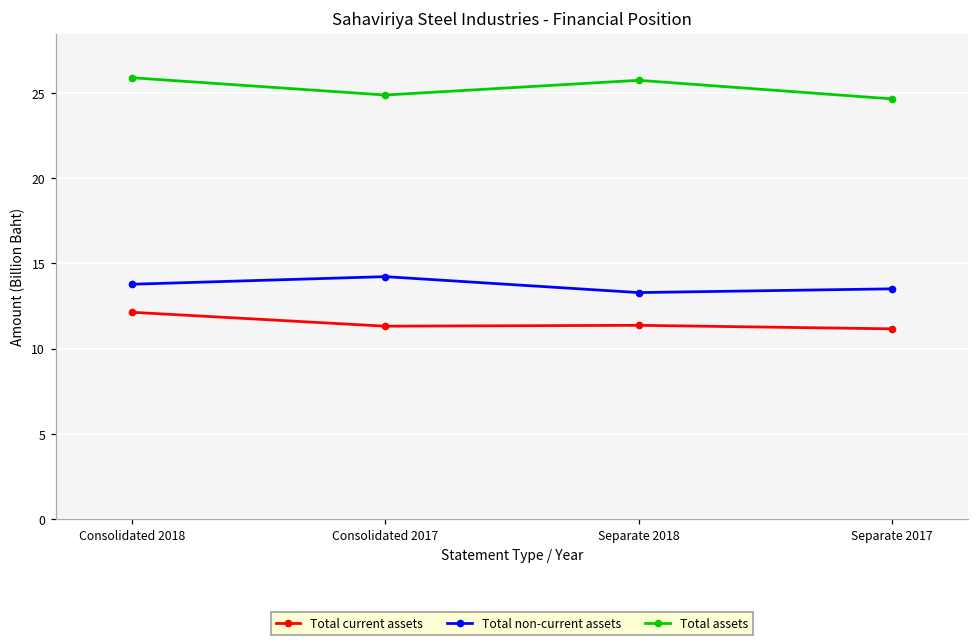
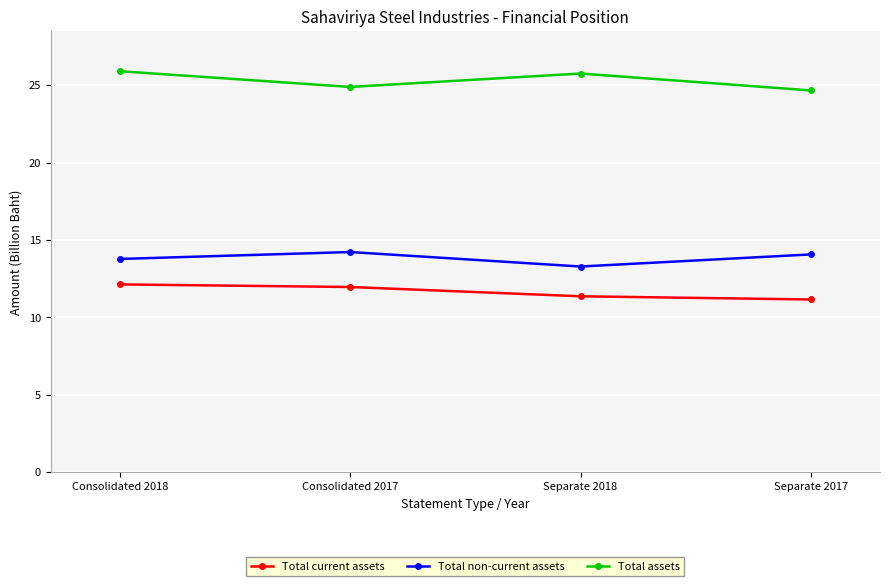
  {
    "Total current assets": {
      "Consolidated 2018": 12.1,
-     "Consolidated 2017": 11.3,
+     "Consolidated 2017": 12.0,
      "Separate 2018": 11.4,
      "Separate 2017": 11.2
    },
    "Total non-current assets": {
      "Consolidated 2018": 13.8,
      "Consolidated 2017": 14.2,
      "Separate 2018": 13.3,
-     "Separate 2017": 13.5
+     "Separate 2017": 14.1
    },
    "Total assets": {
      "Consolidated 2018": 25.9,
      "Consolidated 2017": 24.9,
      "Separate 2018": 25.8,
      "Separate 2017": 24.7
    }
  }
